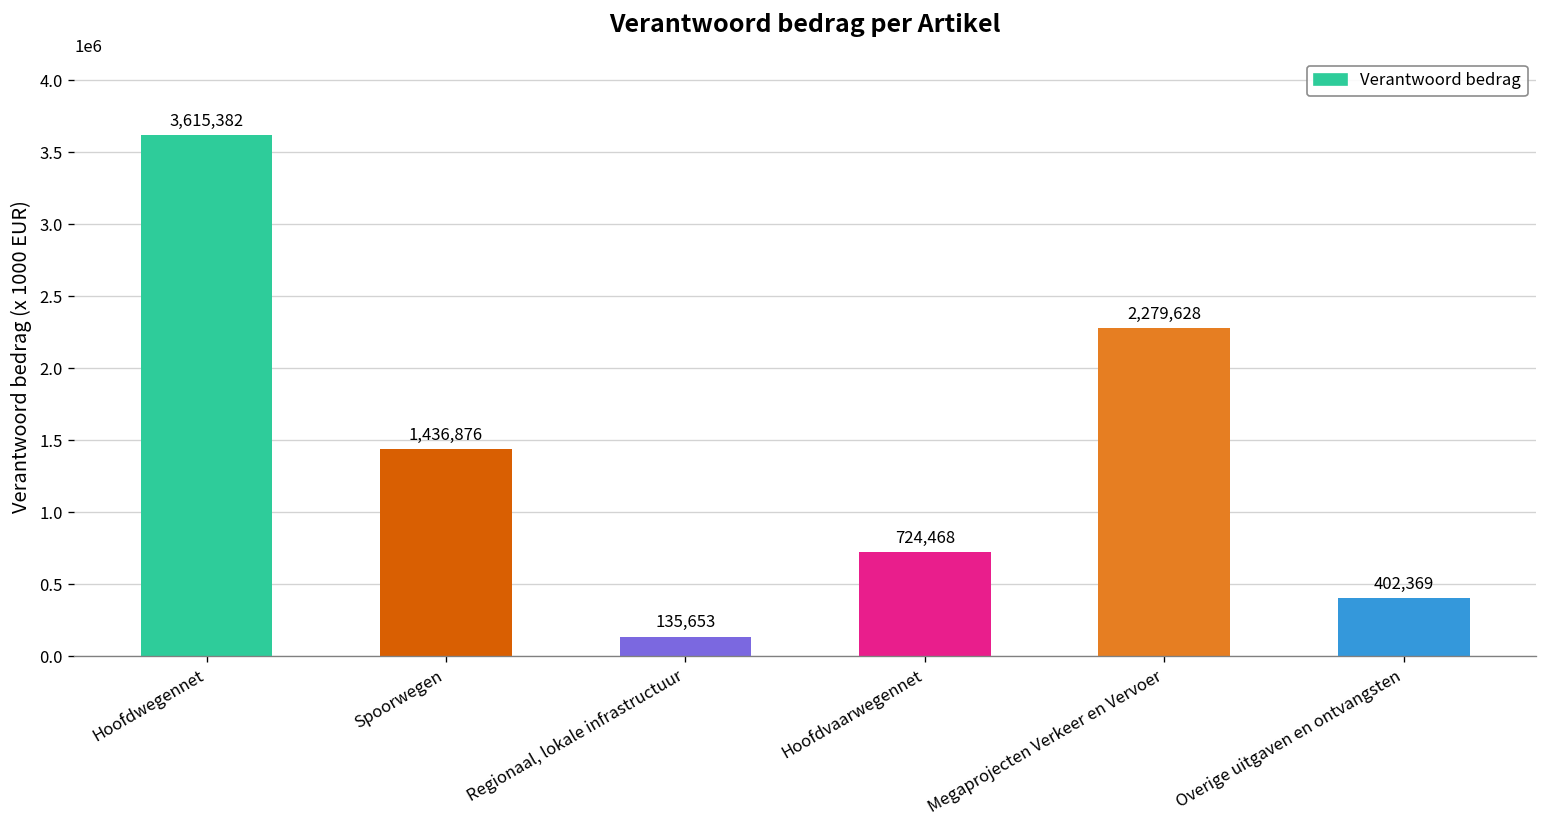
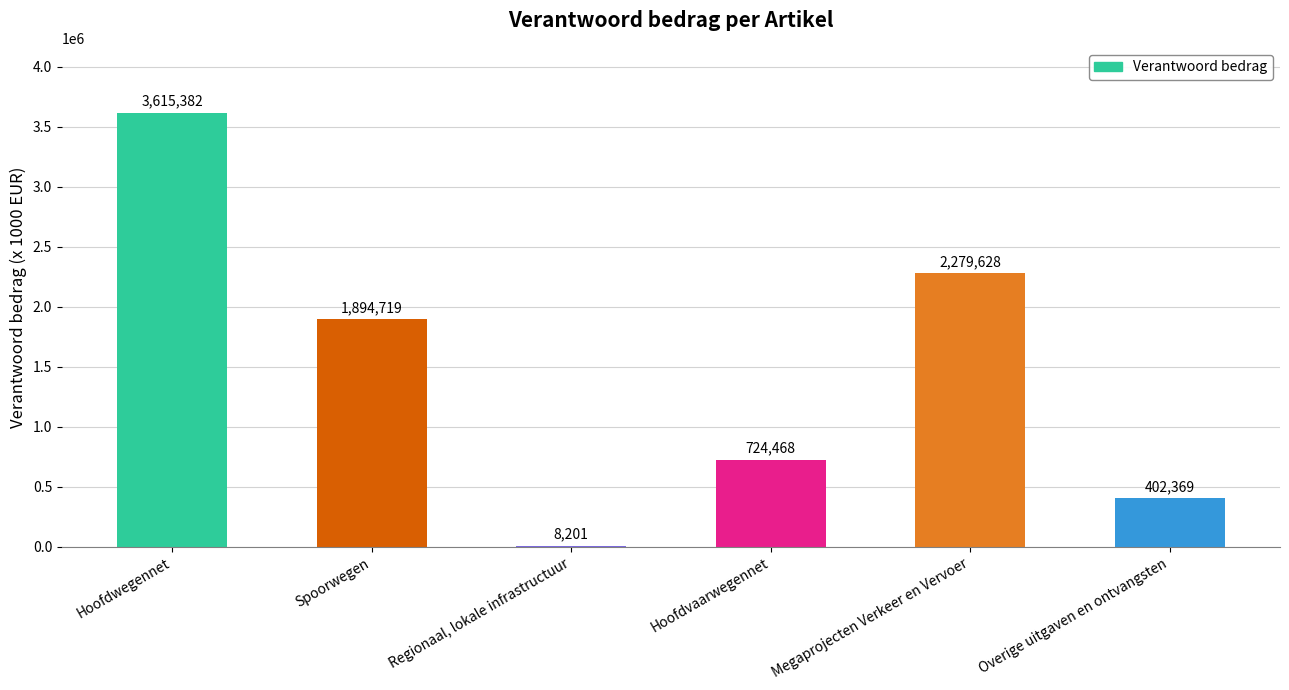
  {
    "Hoofdwegennet": "3,615,382",
-   "Spoorwegen": "1,436,876",
-   "Regionaal, lokale infrastructuur": "135,653",
+   "Spoorwegen": "1,894,719",
+   "Regionaal, lokale infrastructuur": "8,201",
    "Hoofdvaarwegennet": "724,468",
    "Megaprojecten Verkeer en Vervoer": "2,279,628",
    "Overige uitgaven en ontvangsten": "402,369"
  }
